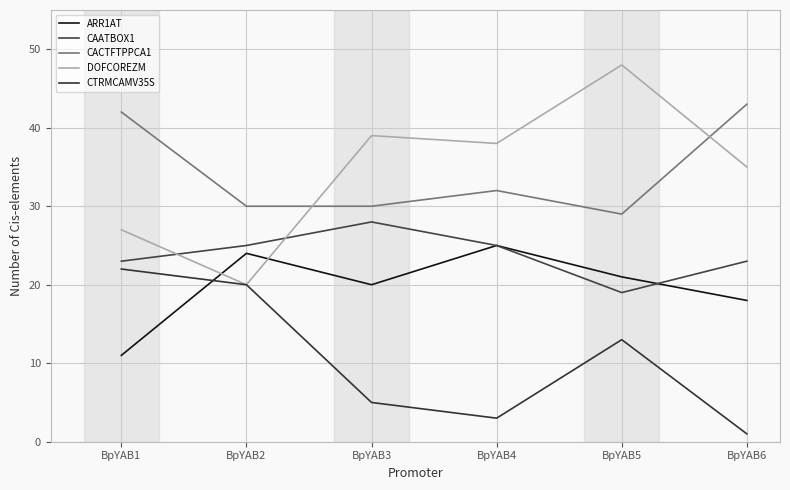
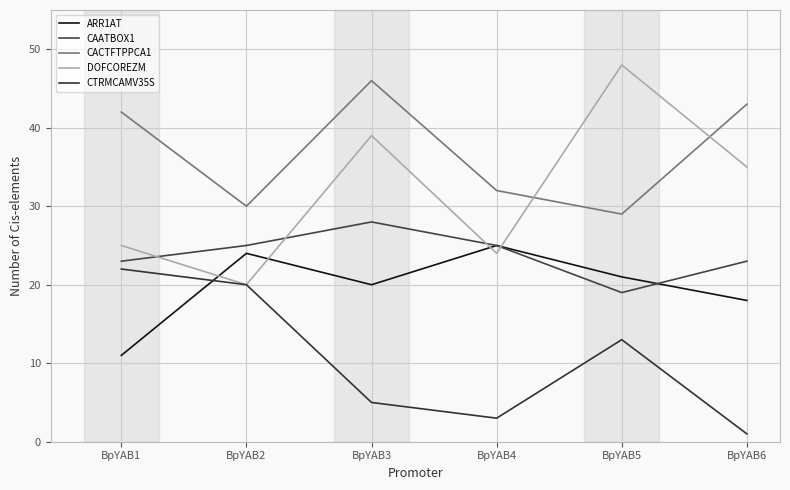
  {
    "CACTFTPPCA1": {
      "BpYAB1": 42,
      "BpYAB2": 30,
-     "BpYAB3": 30,
+     "BpYAB3": 46,
      "BpYAB4": 32,
      "BpYAB5": 29,
      "BpYAB6": 43
    },
    "DOFCOREZM": {
-     "BpYAB1": 27,
+     "BpYAB1": 25,
      "BpYAB3": 39,
-     "BpYAB4": 38,
+     "BpYAB4": 24,
      "BpYAB5": 48,
      "BpYAB6": 35
    }
  }
